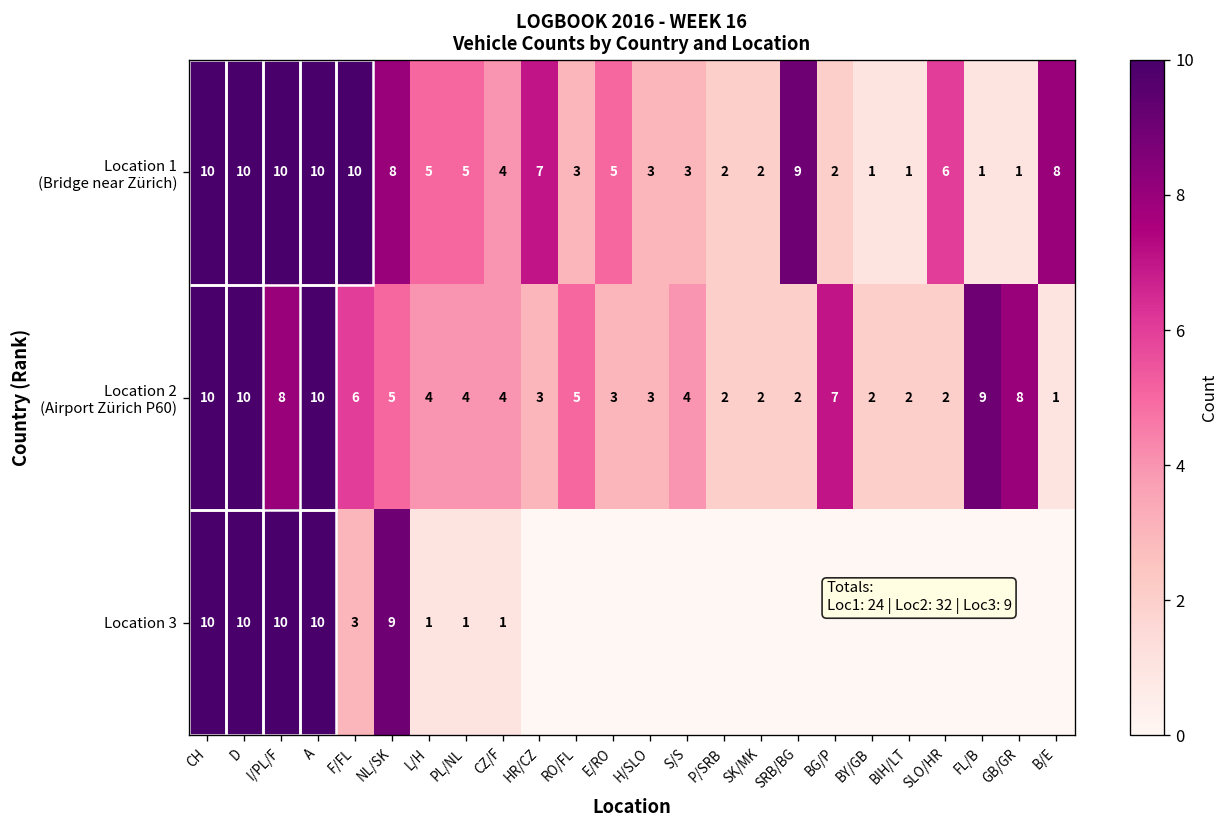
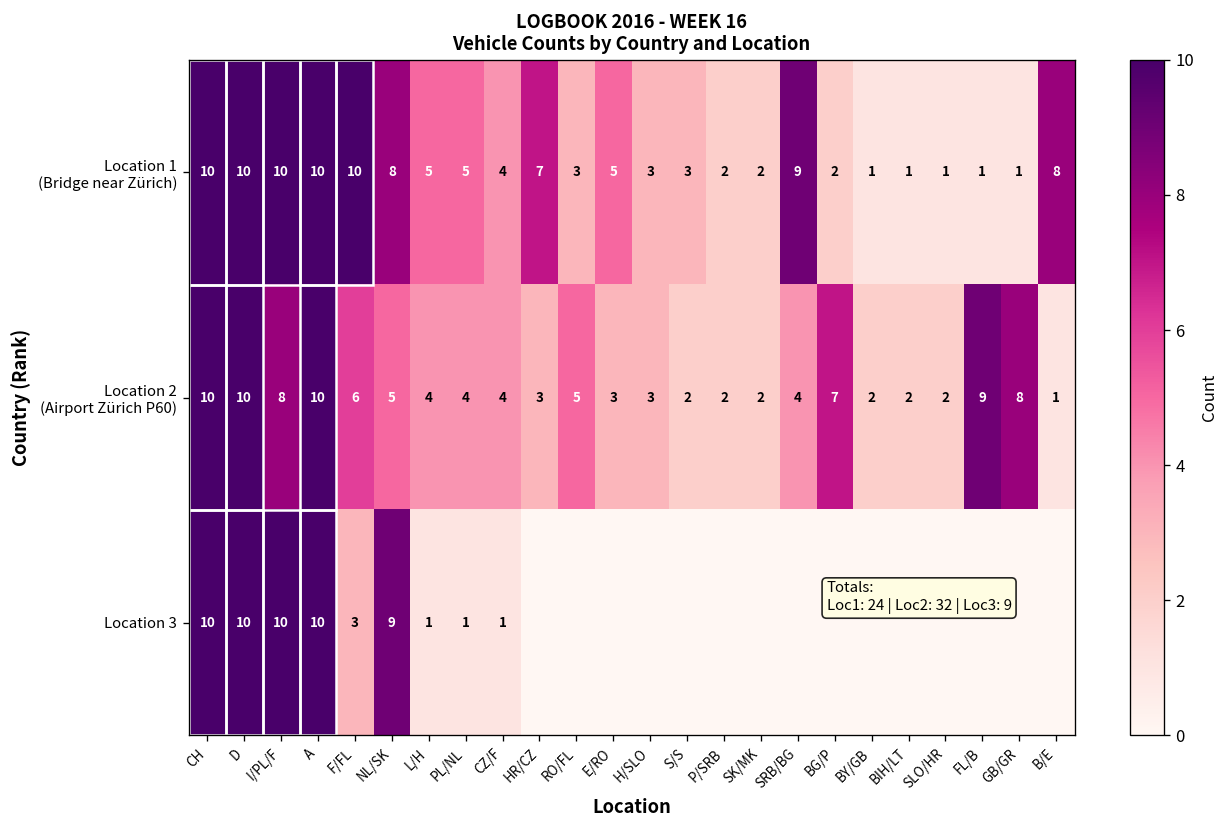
  {
    "Location 1 (Bridge near Zürich)": {
      "CH": 10,
      "D": 10,
      "I/PL/F": 10,
      "A": 10,
      "F/FL": 10,
      "NL/SK": 8,
      "L/H": 5,
      "PL/NL": 5,
      "CZ/F": 4,
      "HR/CZ": 7,
      "RO/FL": 3,
      "E/RO": 5,
      "H/SLO": 3,
      "S/S": 3,
      "P/SRB": 2,
      "SK/MK": 2,
      "SRB/BG": 9,
      "BG/P": 2,
      "BY/GB": 1,
      "BIH/LT": 1,
-     "SLO/HR": 6,
+     "SLO/HR": 1,
      "FL/B": 1,
      "GB/GR": 1,
      "B/E": 8
    },
    "Location 2 (Airport Zürich P60)": {
      "CH": 10,
      "D": 10,
      "I/PL/F": 8,
      "A": 10,
      "F/FL": 6,
      "NL/SK": 5,
      "L/H": 4,
      "PL/NL": 4,
      "CZ/F": 4,
      "HR/CZ": 3,
      "RO/FL": 5,
      "E/RO": 3,
      "H/SLO": 3,
-     "S/S": 4,
+     "S/S": 2,
      "P/SRB": 2,
      "SK/MK": 2,
-     "SRB/BG": 2,
+     "SRB/BG": 4,
      "BG/P": 7,
      "BY/GB": 2,
      "BIH/LT": 2,
      "SLO/HR": 2,
      "FL/B": 9,
      "GB/GR": 8,
      "B/E": 1
    },
    "Location 3": {
      "CH": 10,
      "D": 10,
      "I/PL/F": 10,
      "A": 10,
      "F/FL": 3,
      "NL/SK": 9,
      "L/H": 1,
      "PL/NL": 1,
      "CZ/F": 1
    }
  }
